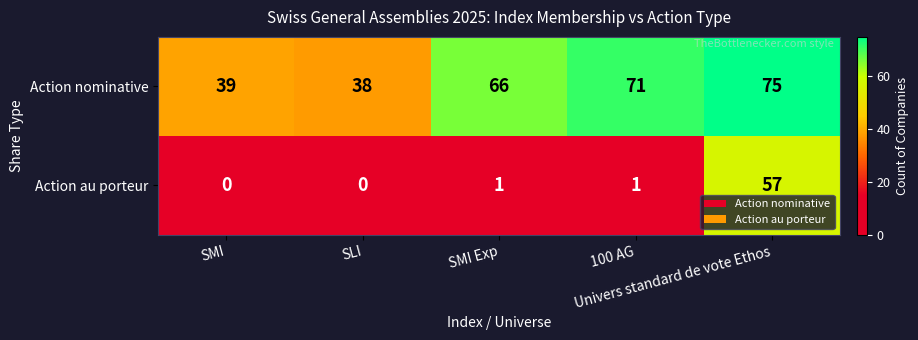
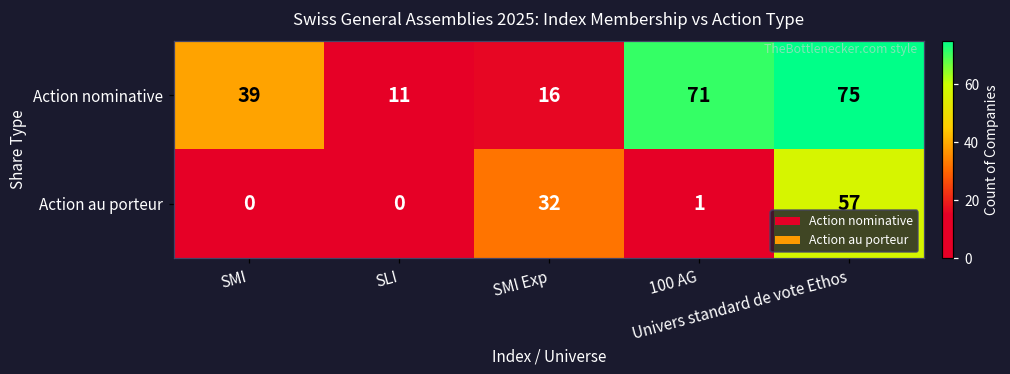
  {
    "Action nominative": {
      "SMI": 39,
-     "SLI": 38,
-     "SMI Exp": 66,
+     "SLI": 11,
+     "SMI Exp": 16,
      "100 AG": 71
    },
    "Action au porteur": {
      "SMI": 0,
      "SLI": 0,
-     "SMI Exp": 1,
+     "SMI Exp": 32,
      "100 AG": 1,
      "Univers standard de vote Ethos": 57
    }
  }
